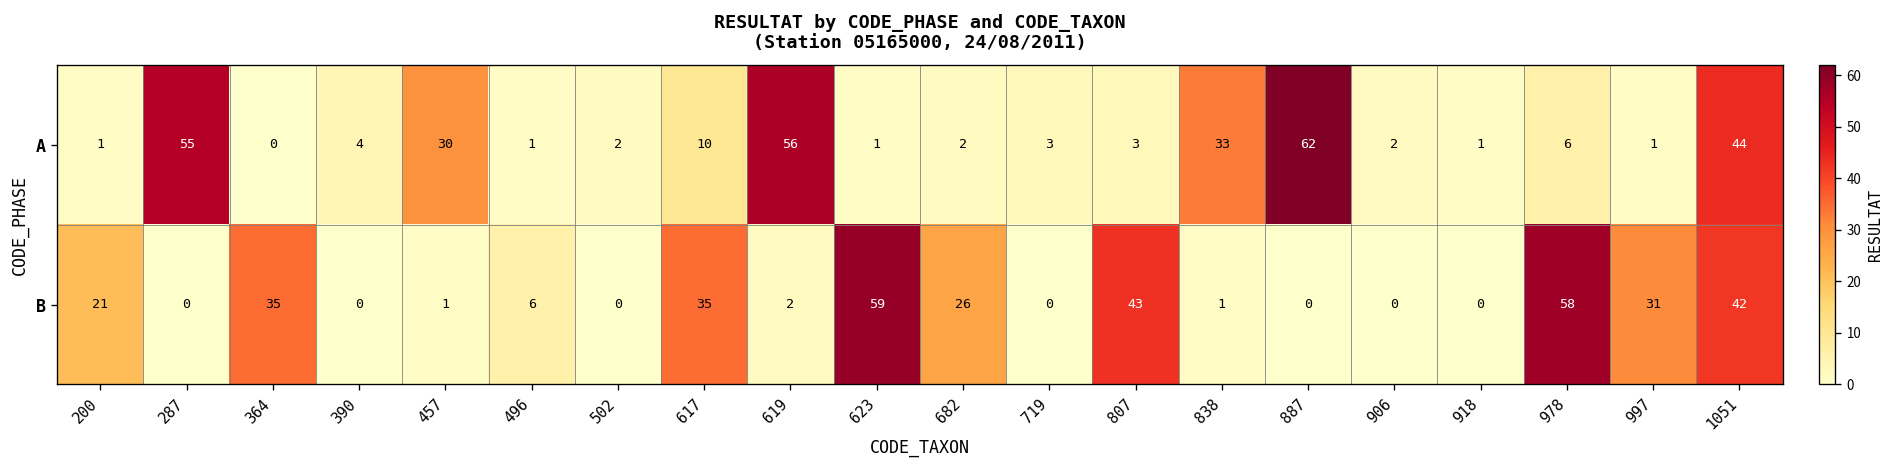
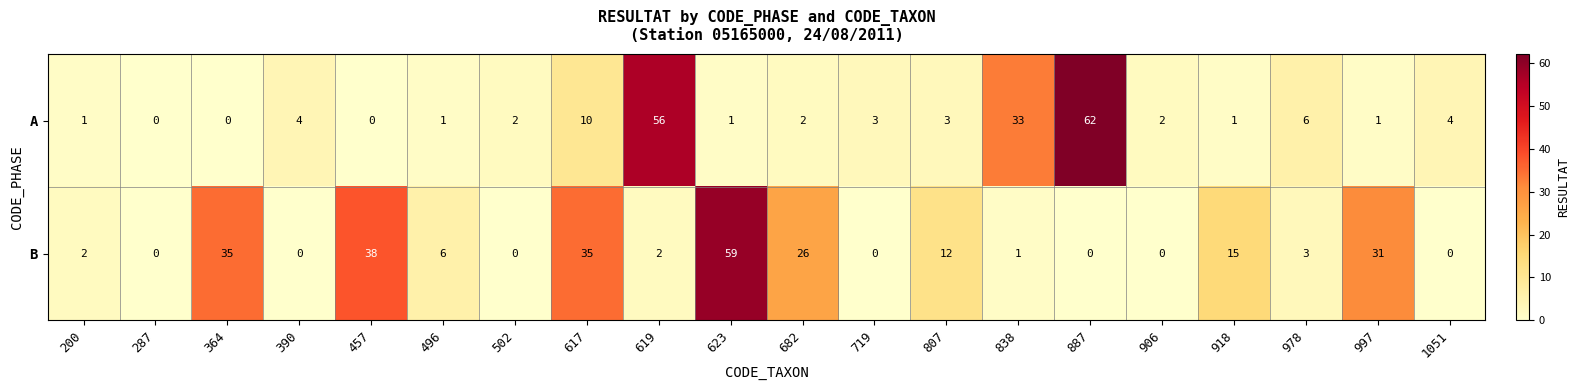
  {
    "A": {
      "200": 1,
-     "287": 55,
+     "287": 0,
      "364": 0,
      "390": 4,
-     "457": 30,
+     "457": 0,
      "496": 1,
      "502": 2,
      "617": 10,
      "619": 56,
      "623": 1,
      "682": 2,
      "719": 3,
      "807": 3,
      "838": 33,
      "887": 62,
      "906": 2,
      "918": 1,
      "978": 6,
      "997": 1,
-     "1051": 44
+     "1051": 4
    },
    "B": {
-     "200": 21,
+     "200": 2,
      "287": 0,
      "364": 35,
      "390": 0,
-     "457": 1,
+     "457": 38,
      "496": 6,
      "502": 0,
      "617": 35,
      "619": 2,
      "623": 59,
      "682": 26,
      "719": 0,
-     "807": 43,
+     "807": 12,
      "838": 1,
      "887": 0,
      "906": 0,
-     "918": 0,
-     "978": 58,
+     "918": 15,
+     "978": 3,
      "997": 31,
-     "1051": 42
+     "1051": 0
    }
  }
